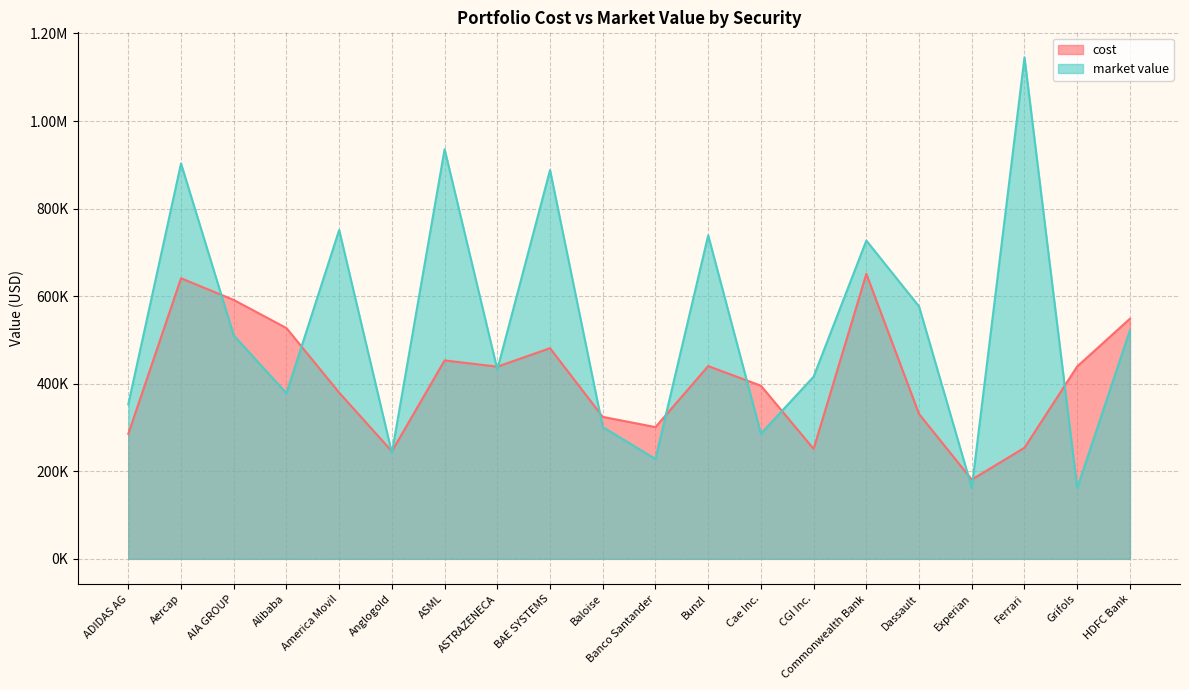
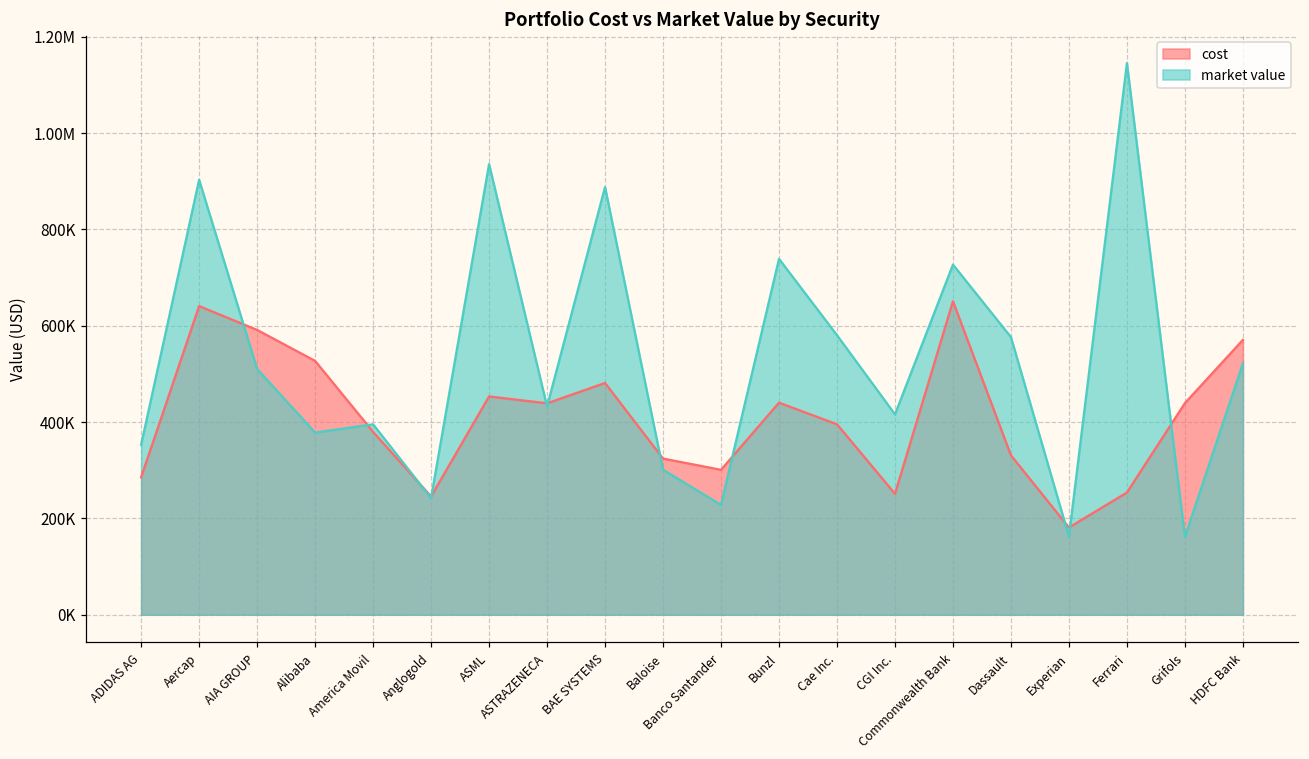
  {
    "cost": {
      "ADIDAS AG": 290000,
      "Aercap": 640000,
      "AIA GROUP": 590000,
      "Alibaba": 530000,
      "America Movil": 380000,
      "ASML": 450000,
      "ASTRAZENECA": 440000,
      "BAE SYSTEMS": 480000,
      "Baloise": 320000,
      "Banco Santander": 300000,
      "Bunzl": 440000,
      "Cae Inc.": 400000,
      "CGI Inc.": 250000,
      "Commonwealth Bank": 650000,
      "Dassault": 330000,
      "Experian": 180000,
      "Ferrari": 250000,
      "Grifols": 440000,
-     "HDFC Bank": 550000
+     "HDFC Bank": 570000
    },
    "market value": {
      "ADIDAS AG": 350000,
      "Aercap": 900000,
      "AIA GROUP": 510000,
      "Alibaba": 380000,
-     "America Movil": 750000,
+     "America Movil": 400000,
      "ASML": 940000,
      "ASTRAZENECA": 430000,
      "BAE SYSTEMS": 890000,
      "Baloise": 300000,
      "Banco Santander": 230000,
      "Bunzl": 740000,
-     "Cae Inc.": 290000,
+     "Cae Inc.": 580000,
      "CGI Inc.": 420000,
      "Commonwealth Bank": 730000,
      "Dassault": 580000,
      "Experian": 160000,
      "Ferrari": 1150000,
      "Grifols": 160000,
      "HDFC Bank": 520000
    }
  }
